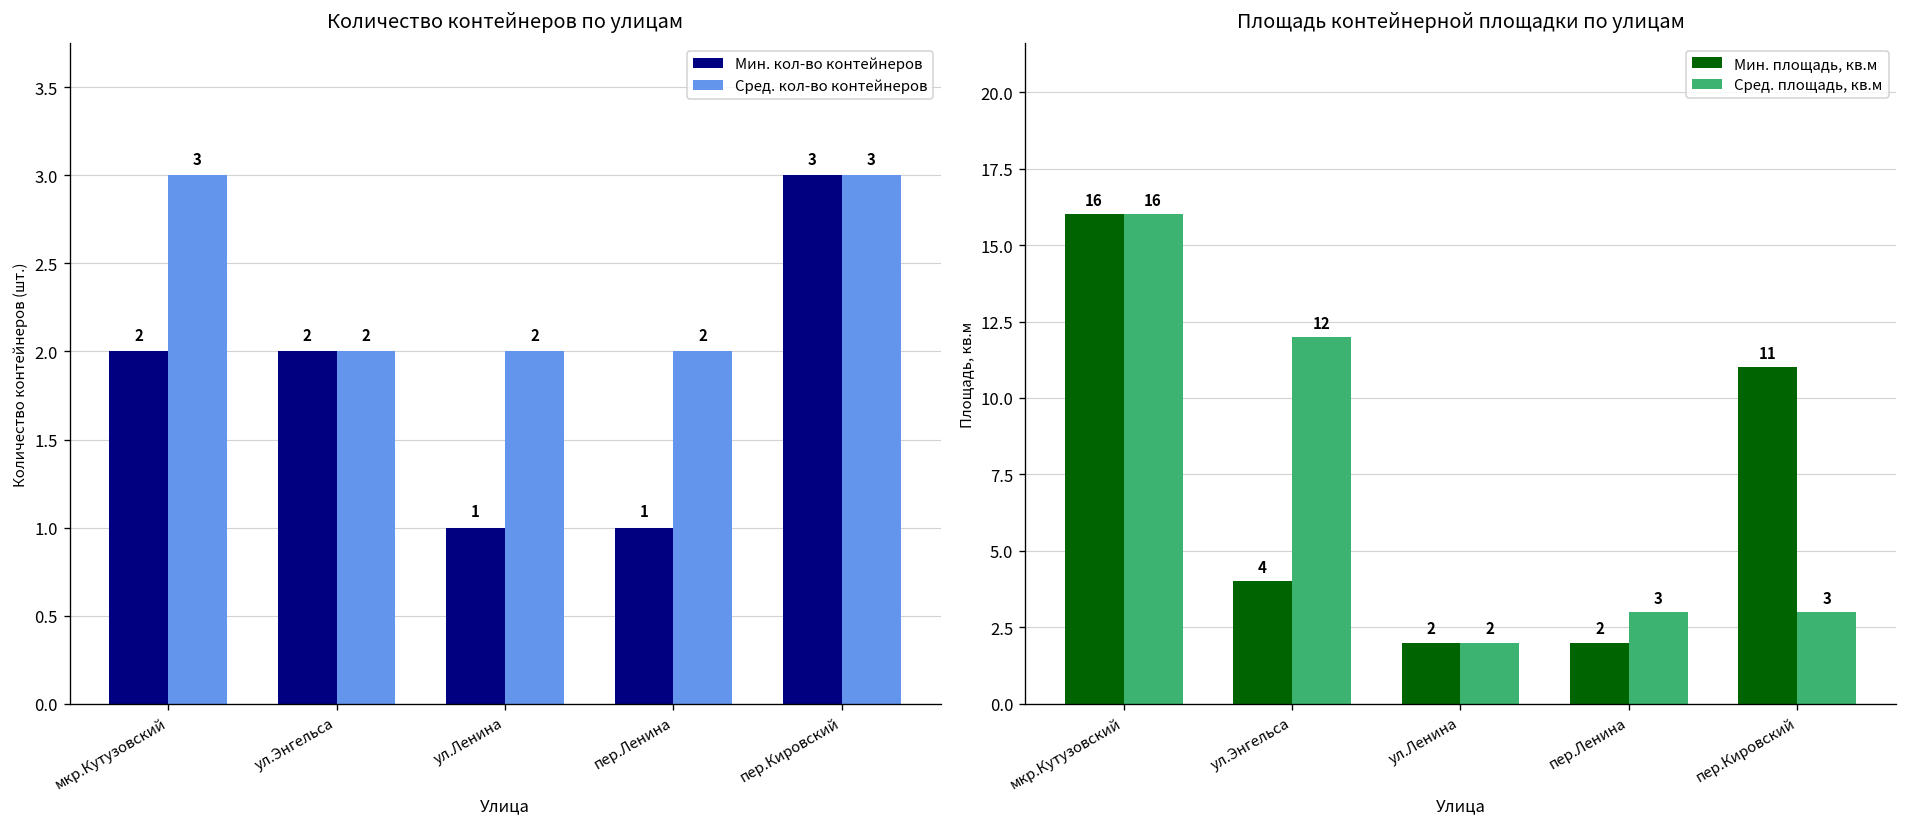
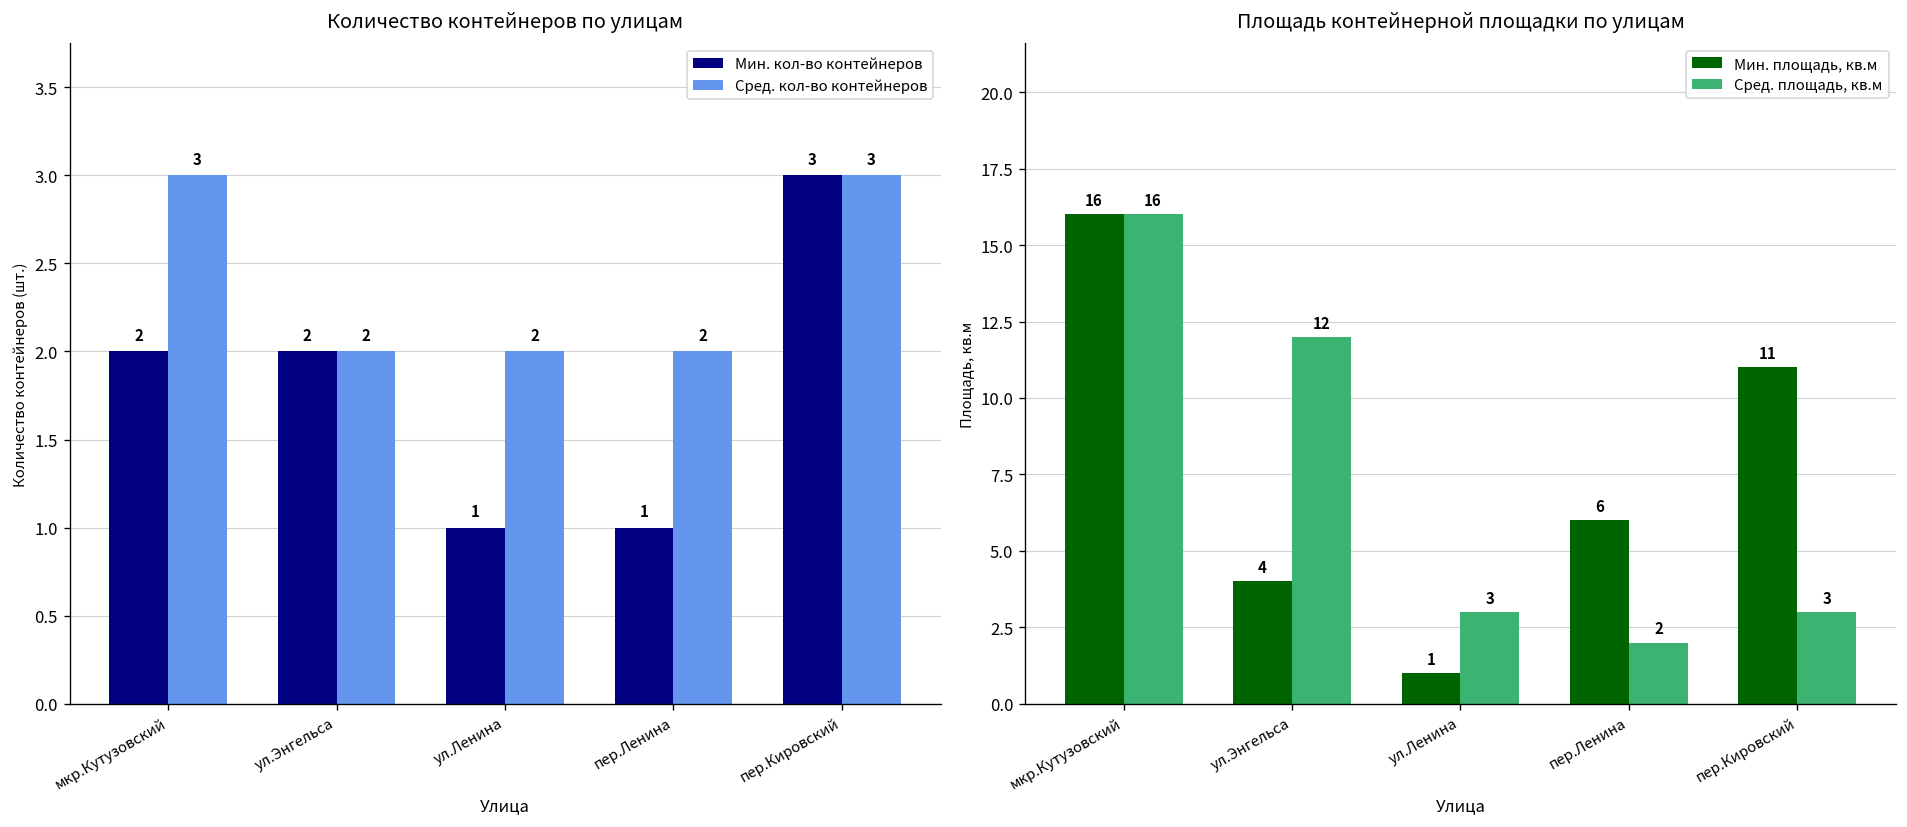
  {
    "Количество контейнеров по улицам": {
      "Мин. кол-во контейнеров": {
        "мкр.Кутузовский": 2,
        "ул.Энгельса": 2,
        "ул.Ленина": 1,
        "пер.Ленина": 1,
        "пер.Кировский": 3
      },
      "Сред. кол-во контейнеров": {
        "мкр.Кутузовский": 3,
        "ул.Энгельса": 2,
        "ул.Ленина": 2,
        "пер.Ленина": 2,
        "пер.Кировский": 3
      }
    },
    "Площадь контейнерной площадки по улицам": {
      "Мин. площадь, кв.м": {
        "мкр.Кутузовский": 16,
        "ул.Энгельса": 4,
-       "ул.Ленина": 2,
-       "пер.Ленина": 2,
+       "ул.Ленина": 1,
+       "пер.Ленина": 6,
        "пер.Кировский": 11
      },
      "Сред. площадь, кв.м": {
        "мкр.Кутузовский": 16,
        "ул.Энгельса": 12,
-       "ул.Ленина": 2,
-       "пер.Ленина": 3,
+       "ул.Ленина": 3,
+       "пер.Ленина": 2,
        "пер.Кировский": 3
      }
    }
  }
